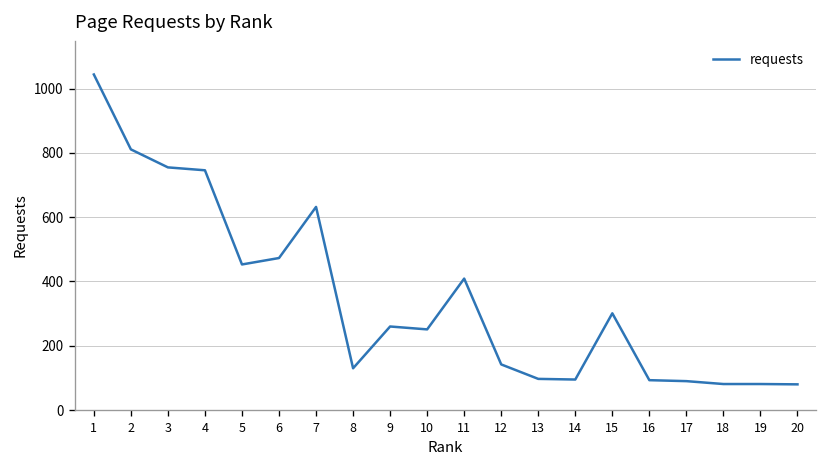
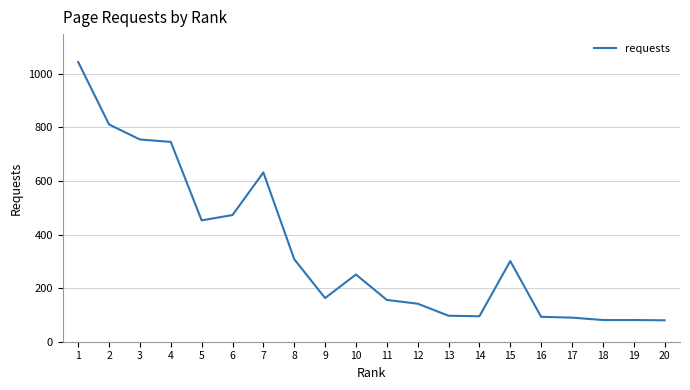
  {
    "1": 1040,
    "2": 810,
    "3": 760,
    "4": 750,
    "5": 450,
    "6": 470,
    "7": 630,
-   "8": 130,
-   "9": 260,
+   "8": 310,
+   "9": 160,
    "10": 250,
-   "11": 410,
+   "11": 160,
    "12": 140,
    "13": 100,
    "14": 100,
    "15": 300,
    "16": 90,
    "17": 90,
    "18": 80,
    "19": 80,
    "20": 80
  }
